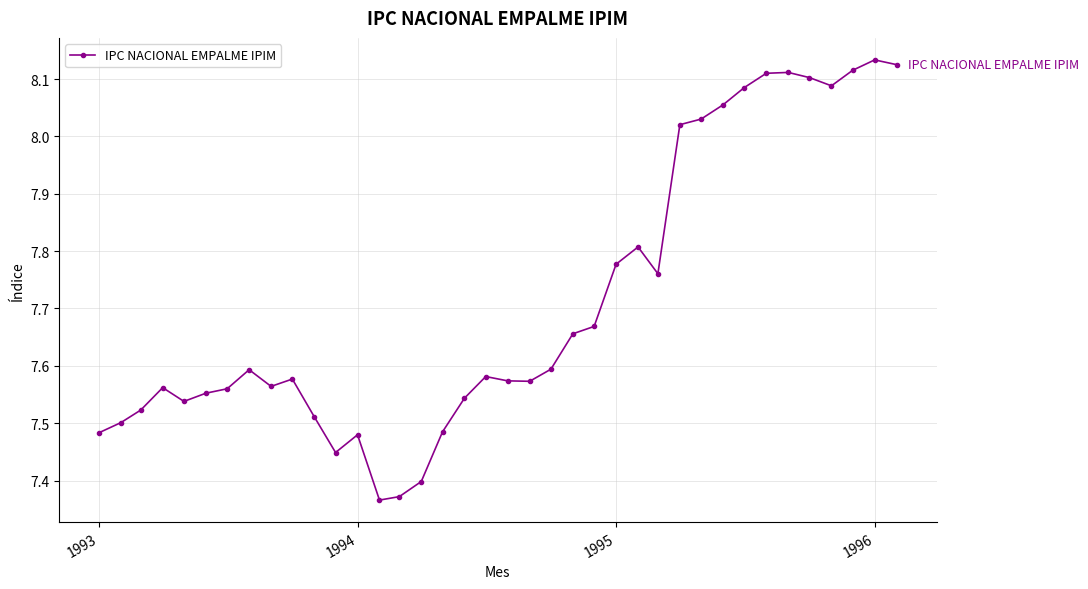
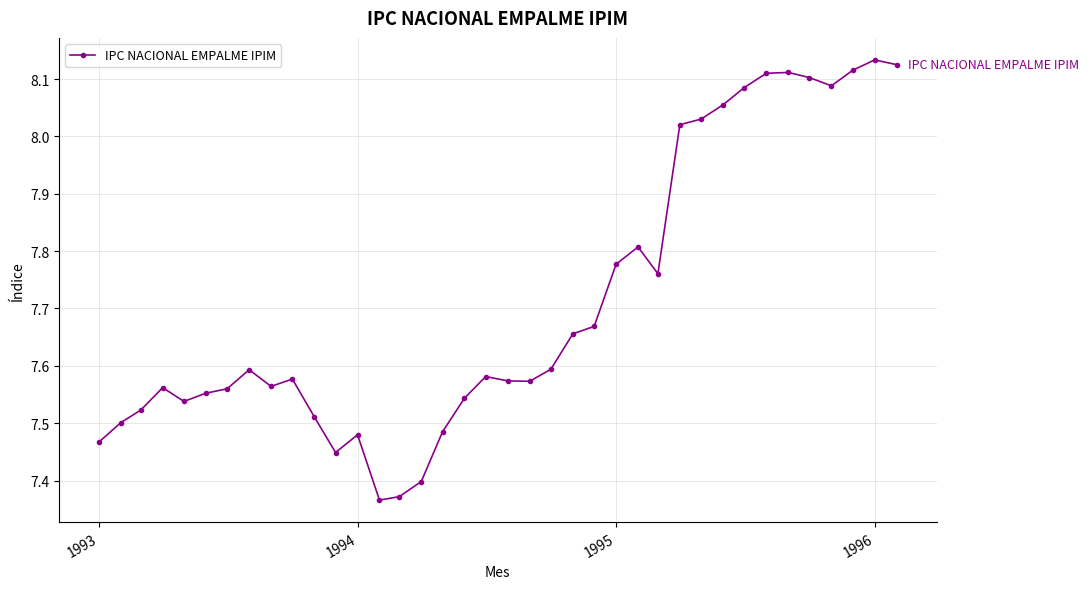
  {
-   "1993": 7.48,
+   "1993": 7.47,
    "1994": 7.48,
    "1995": 7.78,
    "1996": 8.13
  }
